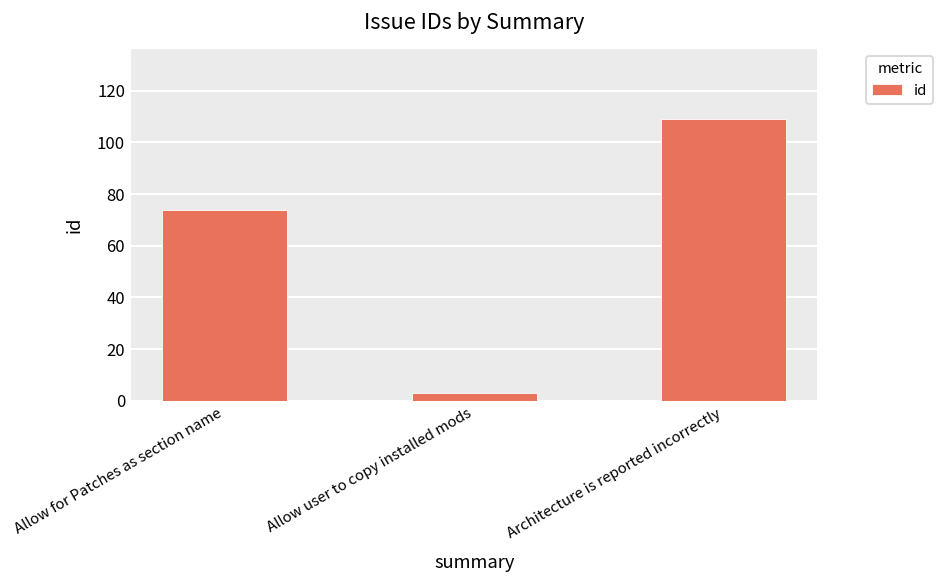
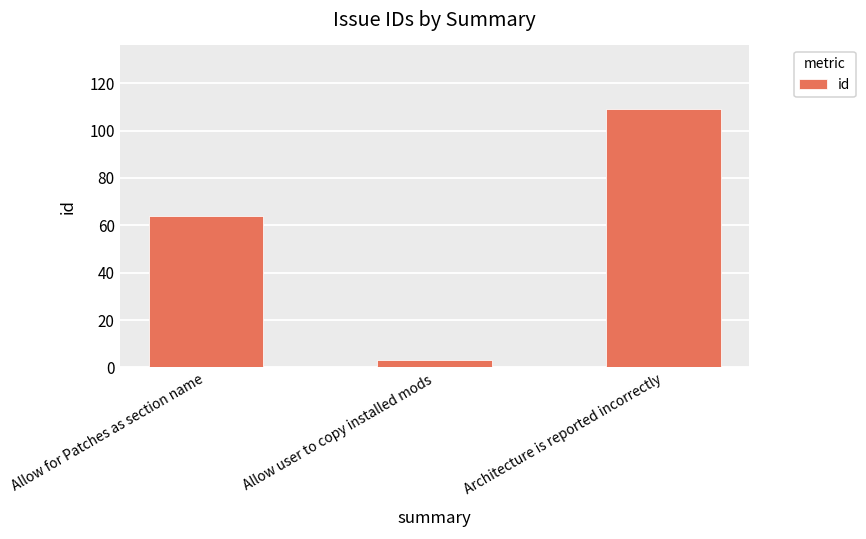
  {
-   "Allow for Patches as section name": 74,
+   "Allow for Patches as section name": 64,
    "Allow user to copy installed mods": 3,
    "Architecture is reported incorrectly": 109
  }
